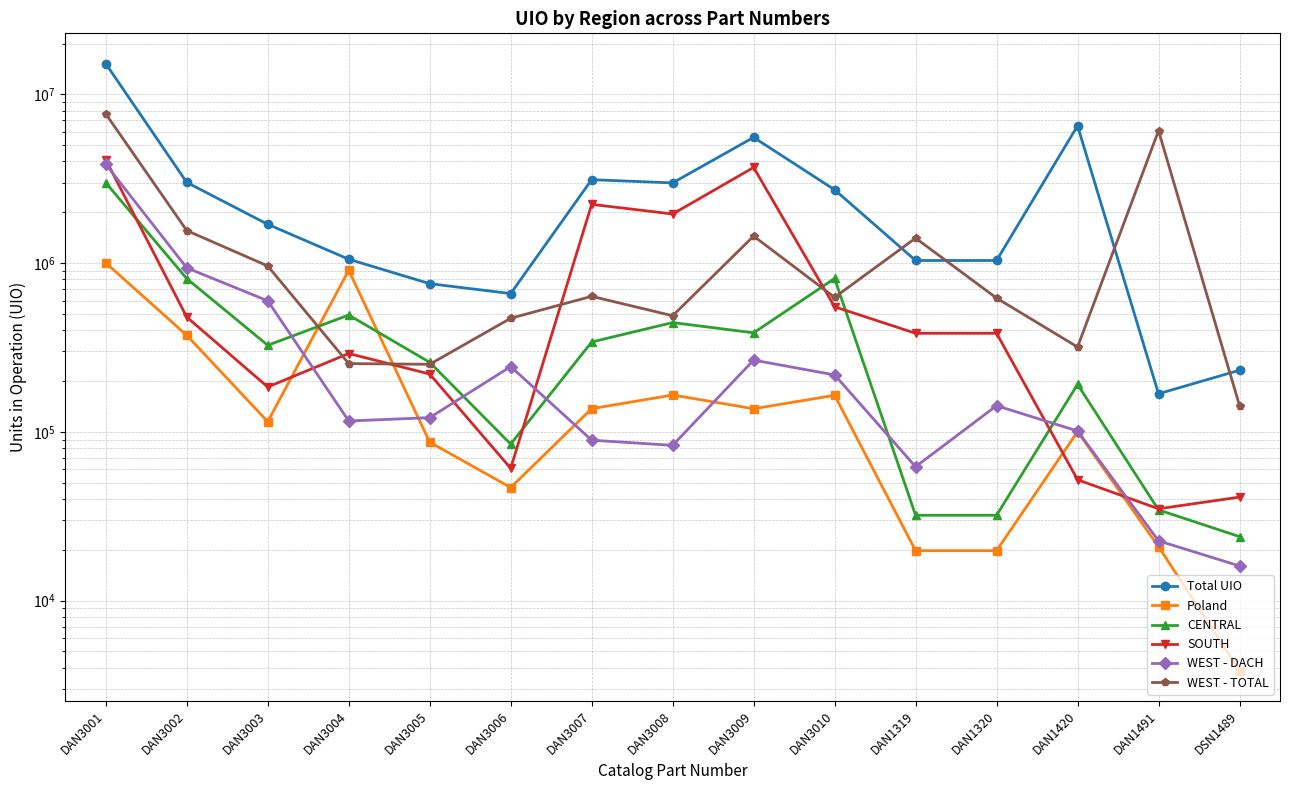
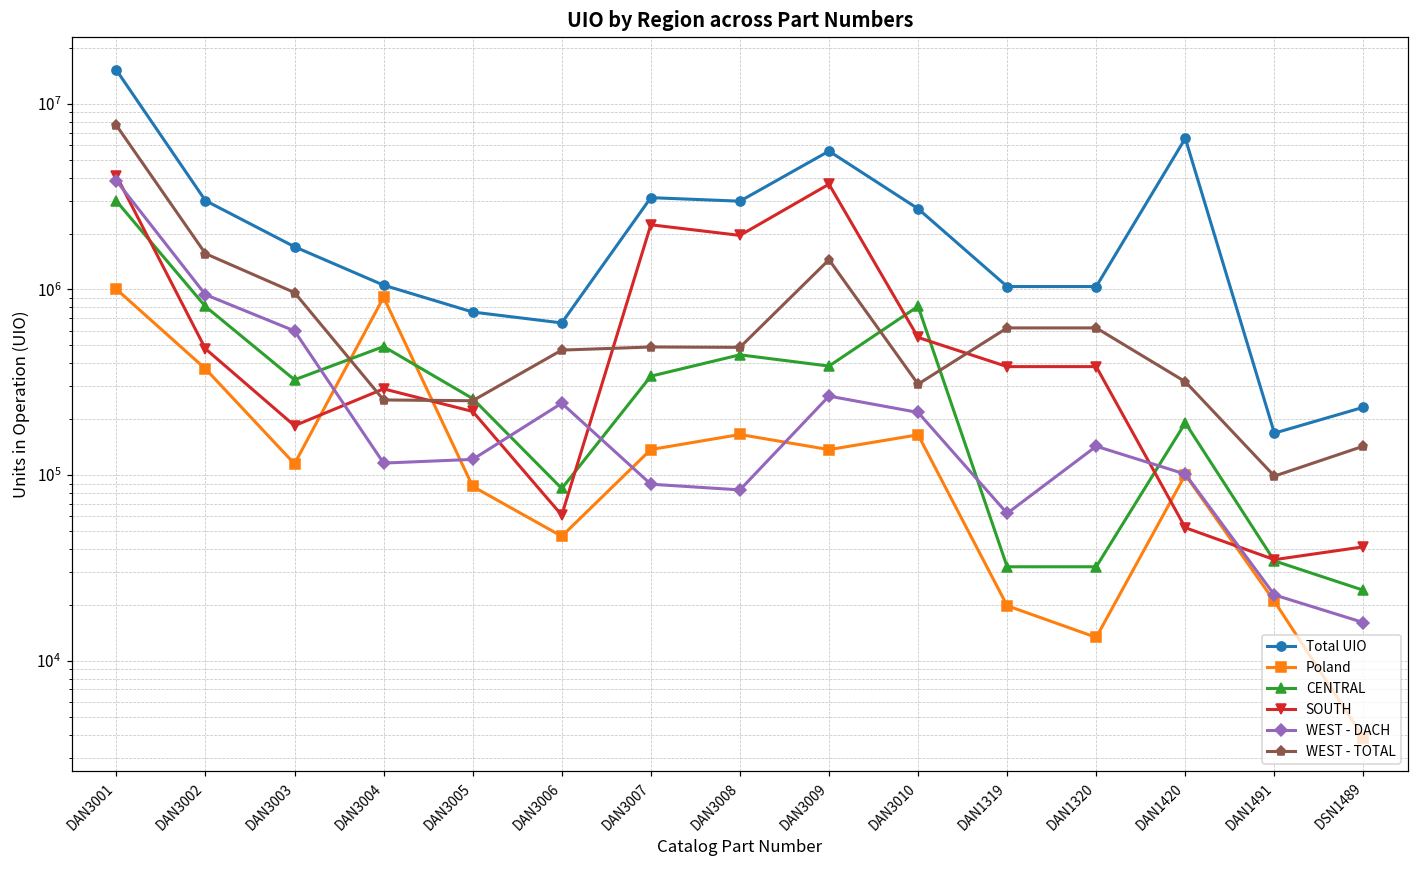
  {
    "Total UIO": {
      "DAN3001": 15000000,
      "DAN3002": 3000000,
      "DAN3003": 1700000,
      "DAN3004": 1100000,
      "DAN3005": 800000,
      "DAN3006": 660000,
      "DAN3007": 3100000,
      "DAN3008": 3000000,
      "DAN3009": 5600000,
      "DAN3010": 2700000,
      "DAN1319": 1000000,
      "DAN1320": 1000000,
      "DAN1420": 6500000,
      "DAN1491": 170000,
      "DSN1489": 230000
    },
    "Poland": {
      "DAN3001": 1000000,
      "DAN3002": 370000,
      "DAN3003": 110000,
      "DAN3004": 900000,
      "DAN3005": 90000,
      "DAN3006": 47000,
      "DAN3007": 140000,
      "DAN3008": 170000,
      "DAN3009": 140000,
      "DAN3010": 160000,
      "DAN1319": 20000,
-     "DAN1320": 20000,
+     "DAN1320": 13000,
      "DAN1491": 21000
    },
    "CENTRAL": {
      "DAN3001": 3000000,
      "DAN3002": 800000,
      "DAN3003": 330000,
      "DAN3004": 490000,
      "DAN3006": 80000,
      "DAN3007": 340000,
      "DAN3008": 440000,
      "DAN3009": 390000,
      "DAN3010": 800000,
      "DAN1319": 32000,
      "DAN1320": 32000,
      "DAN1420": 190000,
      "DSN1489": 24000
    },
    "SOUTH": {
      "DAN3001": 4100000,
      "DAN3002": 480000,
      "DAN3003": 180000,
      "DAN3004": 290000,
      "DAN3005": 220000,
      "DAN3006": 61000,
      "DAN3007": 2200000,
      "DAN3008": 2000000,
      "DAN3009": 3700000,
      "DAN3010": 550000,
      "DAN1319": 380000,
      "DAN1320": 380000,
      "DAN1420": 52000,
      "DSN1489": 41000
    },
    "WEST - DACH": {
      "DAN3001": 3800000,
      "DAN3002": 900000,
      "DAN3003": 600000,
      "DAN3004": 120000,
      "DAN3005": 120000,
      "DAN3006": 240000,
      "DAN3007": 90000,
      "DAN3008": 80000,
      "DAN3009": 270000,
      "DAN3010": 220000,
      "DAN1319": 62000,
      "DAN1320": 140000,
      "DAN1491": 23000,
      "DSN1489": 16000
    },
    "WEST - TOTAL": {
      "DAN3001": 8000000,
      "DAN3002": 1600000,
      "DAN3003": 1000000,
      "DAN3004": 250000,
      "DAN3006": 470000,
-     "DAN3007": 640000,
+     "DAN3007": 490000,
      "DAN3008": 490000,
      "DAN3009": 1400000,
-     "DAN3010": 630000,
-     "DAN1319": 1400000,
+     "DAN3010": 310000,
+     "DAN1319": 620000,
      "DAN1320": 620000,
      "DAN1420": 320000,
-     "DAN1491": 6100000,
+     "DAN1491": 100000,
      "DSN1489": 140000
    }
  }
